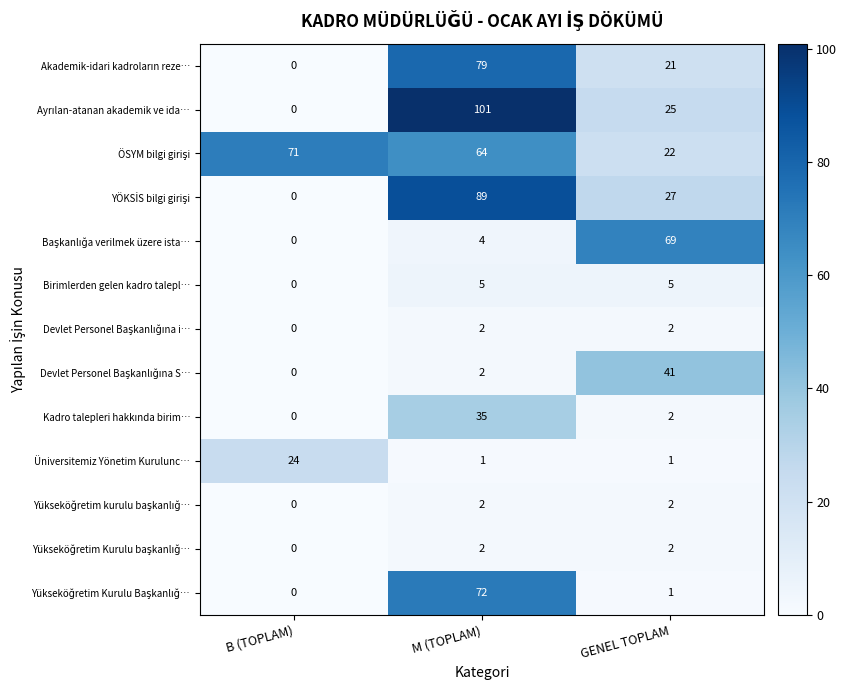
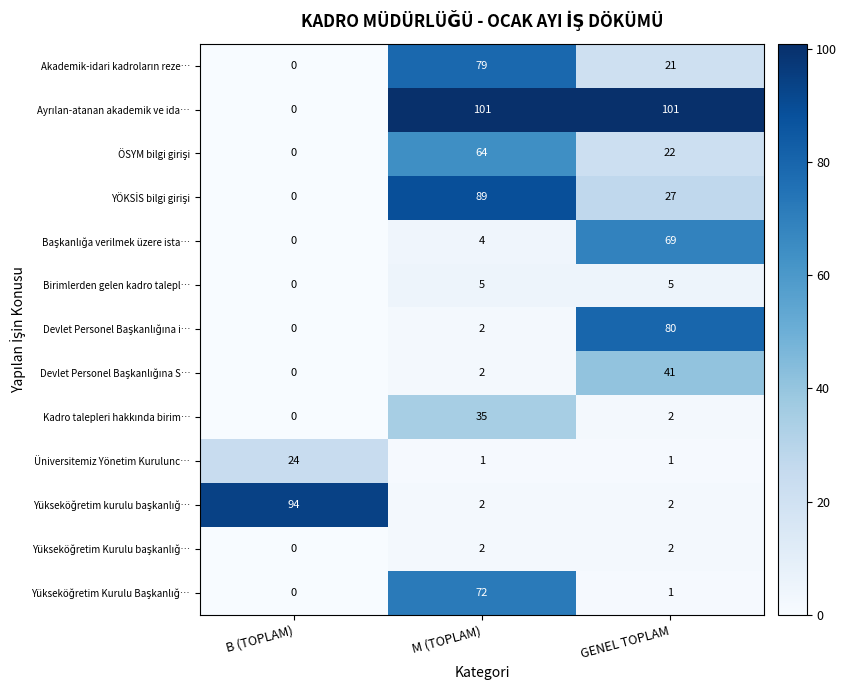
  {
    "Akademik-idari kadroların reze…": {
      "B (TOPLAM)": 0,
      "M (TOPLAM)": 79,
      "GENEL TOPLAM": 21
    },
    "Ayrılan-atanan akademik ve ida…": {
      "B (TOPLAM)": 0,
      "M (TOPLAM)": 101,
-     "GENEL TOPLAM": 25
+     "GENEL TOPLAM": 101
    },
    "ÖSYM bilgi girişi": {
-     "B (TOPLAM)": 71,
+     "B (TOPLAM)": 0,
      "M (TOPLAM)": 64,
      "GENEL TOPLAM": 22
    },
    "YÖKSİS bilgi girişi": {
      "B (TOPLAM)": 0,
      "M (TOPLAM)": 89,
      "GENEL TOPLAM": 27
    },
    "Başkanlığa verilmek üzere ista…": {
      "B (TOPLAM)": 0,
      "M (TOPLAM)": 4,
      "GENEL TOPLAM": 69
    },
    "Birimlerden gelen kadro talepl…": {
      "B (TOPLAM)": 0,
      "M (TOPLAM)": 5,
      "GENEL TOPLAM": 5
    },
    "Devlet Personel Başkanlığına i…": {
      "B (TOPLAM)": 0,
      "M (TOPLAM)": 2,
-     "GENEL TOPLAM": 2
+     "GENEL TOPLAM": 80
    },
    "Devlet Personel Başkanlığına S…": {
      "B (TOPLAM)": 0,
      "M (TOPLAM)": 2,
      "GENEL TOPLAM": 41
    },
    "Kadro talepleri hakkında birim…": {
      "B (TOPLAM)": 0,
      "M (TOPLAM)": 35,
      "GENEL TOPLAM": 2
    },
    "Üniversitemiz Yönetim Kurulunc…": {
      "B (TOPLAM)": 24,
      "M (TOPLAM)": 1,
      "GENEL TOPLAM": 1
    },
    "Yükseköğretim kurulu başkanlığ…": {
-     "B (TOPLAM)": 0,
+     "B (TOPLAM)": 94,
      "M (TOPLAM)": 2,
      "GENEL TOPLAM": 2
    },
    "Yükseköğretim Kurulu başkanlığ…": {
      "B (TOPLAM)": 0,
      "M (TOPLAM)": 2,
      "GENEL TOPLAM": 2
    },
    "Yükseköğretim Kurulu Başkanlığ…": {
      "B (TOPLAM)": 0,
      "M (TOPLAM)": 72,
      "GENEL TOPLAM": 1
    }
  }
